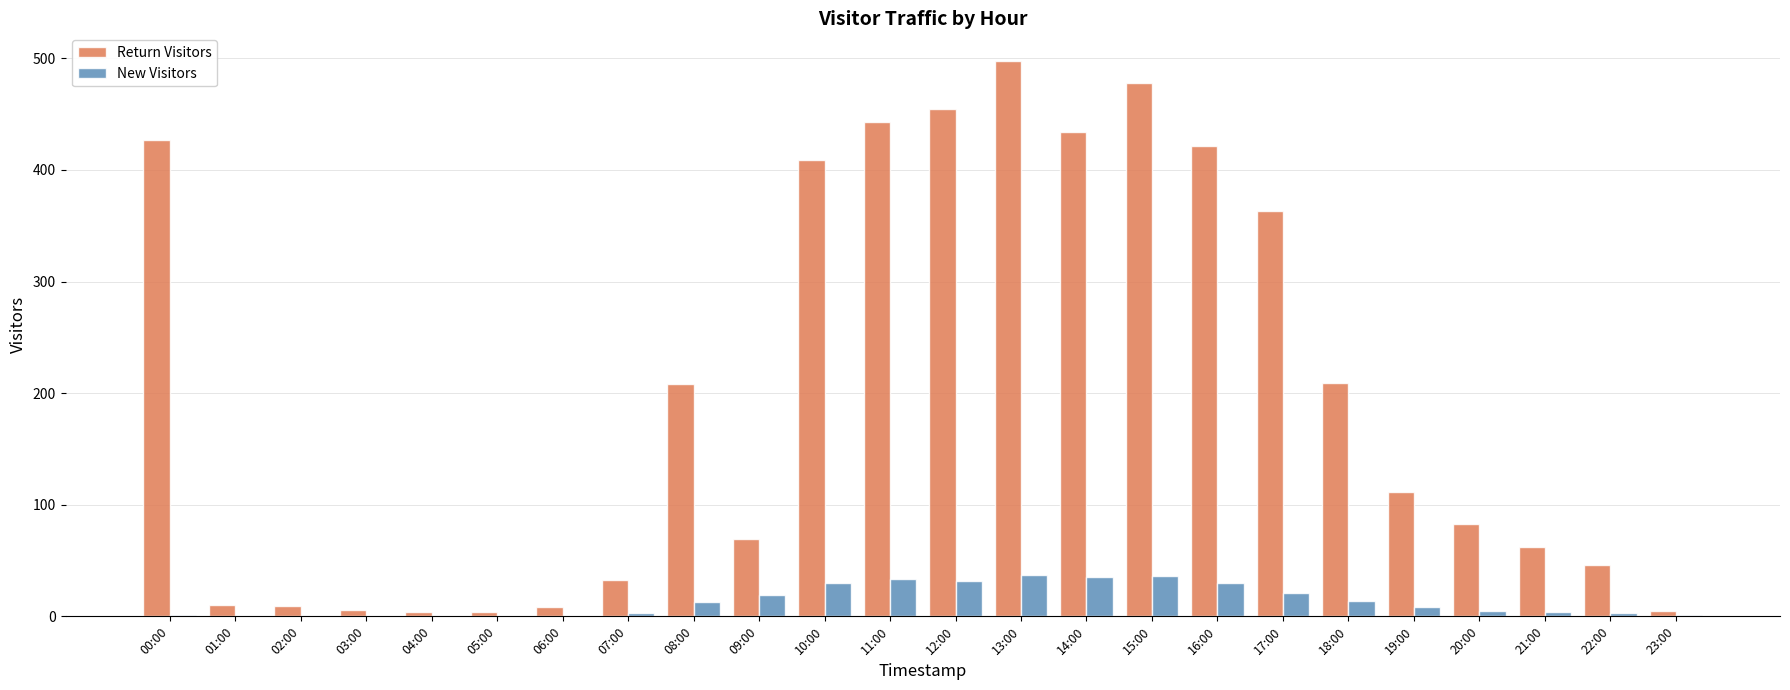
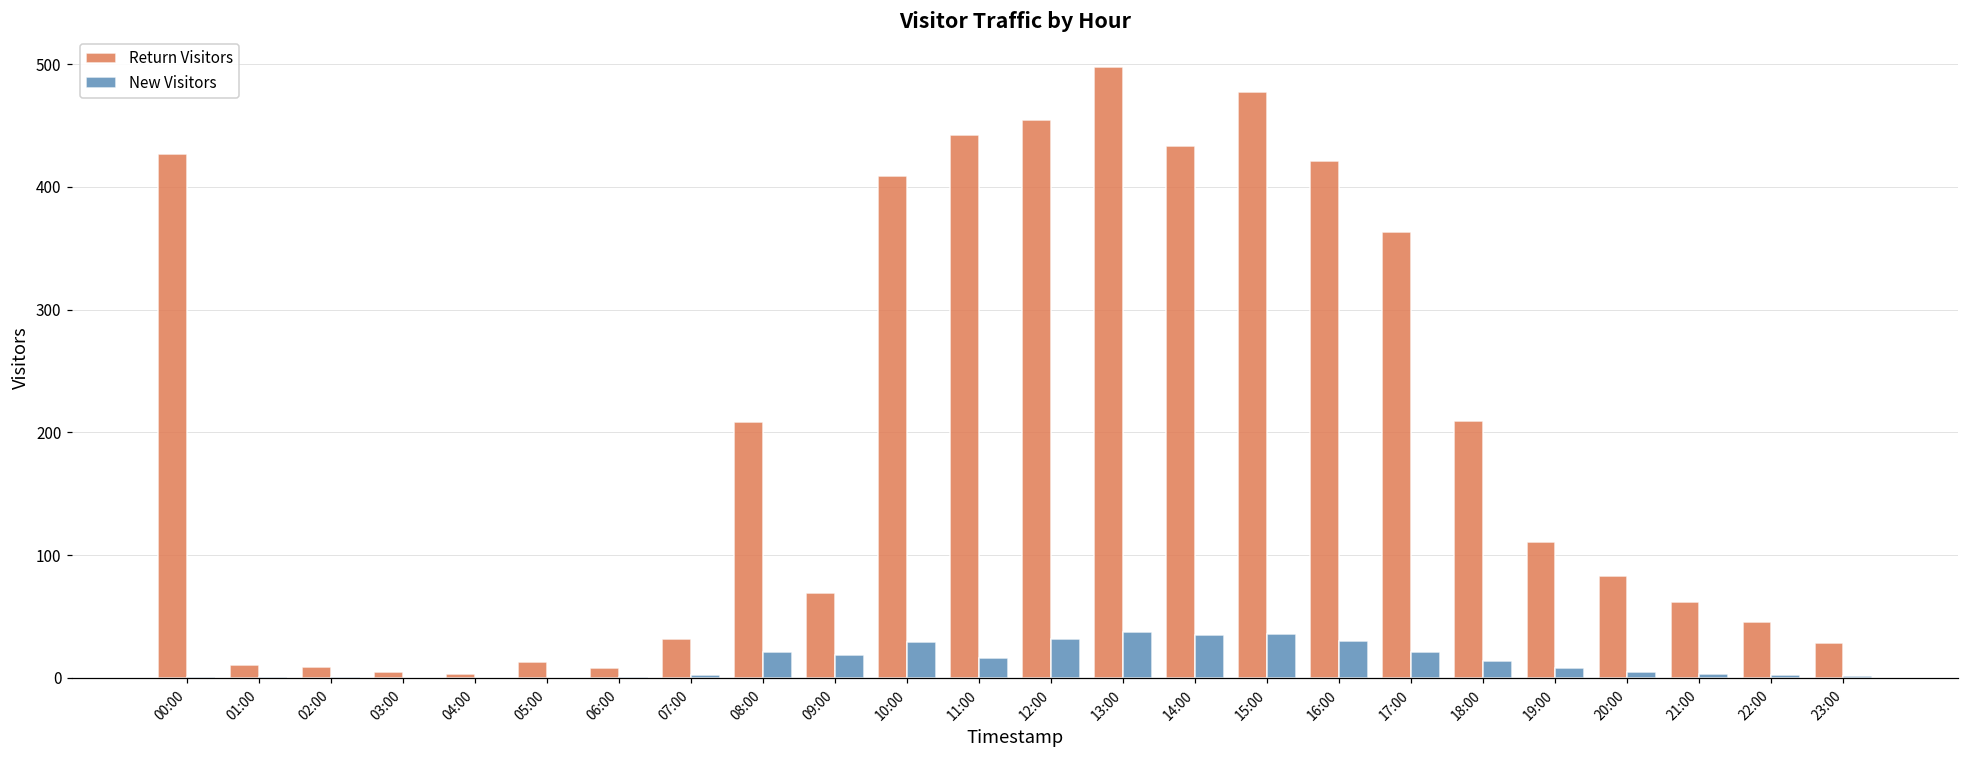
  {
    "Return Visitors": {
      "00:00": 427,
      "01:00": 10,
      "02:00": 9,
      "03:00": 5,
      "04:00": 4,
-     "05:00": 4,
+     "05:00": 13,
      "06:00": 8,
      "07:00": 32,
      "08:00": 208,
      "09:00": 69,
      "10:00": 409,
      "11:00": 443,
      "12:00": 454,
      "13:00": 498,
      "14:00": 434,
      "15:00": 478,
      "16:00": 421,
      "17:00": 363,
      "18:00": 209,
      "19:00": 111,
      "20:00": 83,
      "21:00": 62,
      "22:00": 46,
-     "23:00": 4
+     "23:00": 29
    },
    "New Visitors": {
      "07:00": 3,
-     "08:00": 13,
+     "08:00": 21,
      "09:00": 19,
      "10:00": 30,
-     "11:00": 33,
+     "11:00": 16,
      "12:00": 32,
      "13:00": 37,
      "14:00": 35,
      "15:00": 36,
      "16:00": 30,
      "17:00": 21,
      "18:00": 14,
      "19:00": 8,
      "20:00": 5,
      "21:00": 4,
      "22:00": 3
    }
  }
